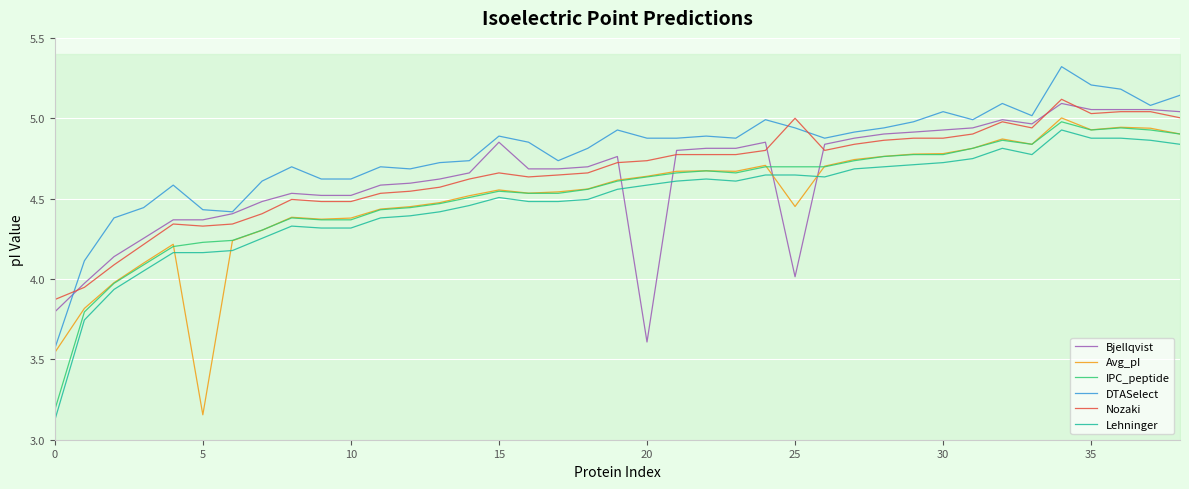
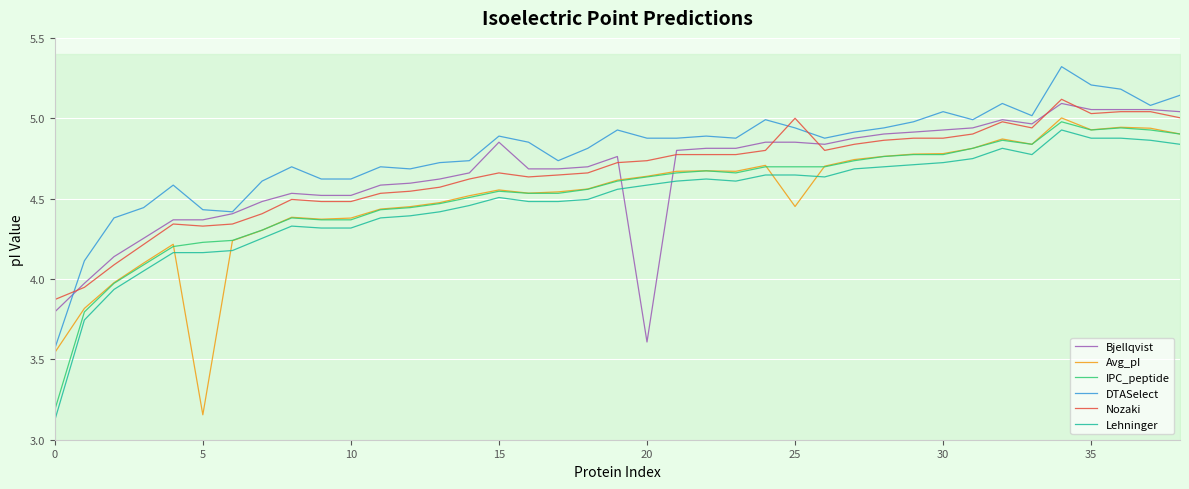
  {
    "Bjellqvist": {
      "0": 3.80,
      "5": 4.37,
      "10": 4.52,
      "15": 4.85,
      "20": 3.61,
-     "25": 4.01,
+     "25": 4.85,
      "30": 4.93,
      "35": 5.05
    },
    "Avg_pI": {
      "0": 3.54,
      "5": 3.16,
      "25": 4.45
    },
    "DTASelect": {
      "0": 3.57,
      "5": 4.43,
      "10": 4.62,
      "15": 4.89,
      "20": 4.88,
      "25": 4.94,
      "30": 5.04,
      "35": 5.21
    },
    "Nozaki": {
      "0": 3.87,
      "5": 4.33,
      "10": 4.48,
      "15": 4.66,
      "20": 4.74,
      "25": 5.00,
      "30": 4.88,
      "35": 5.03
    }
  }
